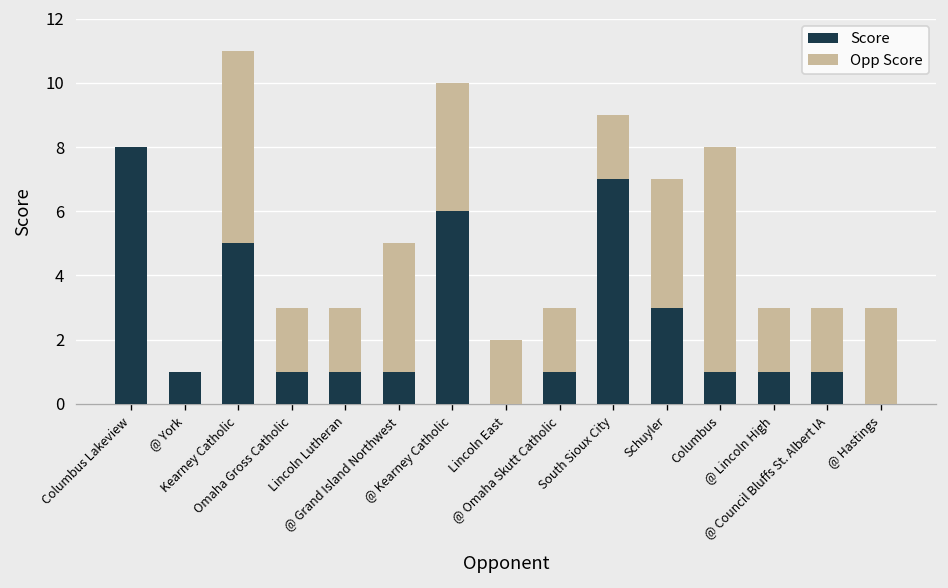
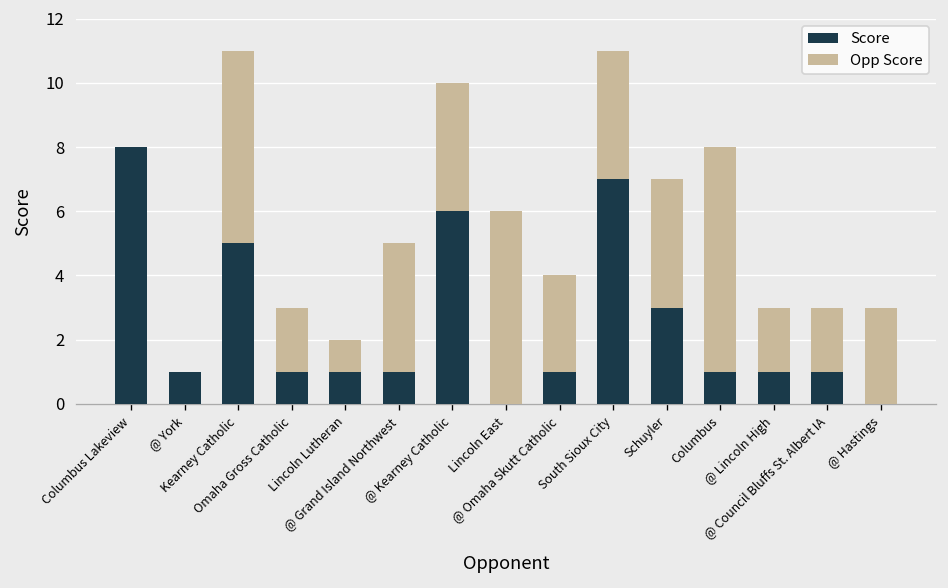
  {
    "Score": {
      "Columbus Lakeview": 8,
      "@ York": 1,
      "Kearney Catholic": 5,
      "Omaha Gross Catholic": 1,
      "Lincoln Lutheran": 1,
      "@ Grand Island Northwest": 1,
      "@ Kearney Catholic": 6,
      "Lincoln East": 0,
      "@ Omaha Skutt Catholic": 1,
      "South Sioux City": 7,
      "Schuyler": 3,
      "Columbus": 1,
      "@ Lincoln High": 1,
      "@ Council Bluffs St. Albert IA": 1,
      "@ Hastings": 0
    },
    "Opp Score": {
      "Columbus Lakeview": 0,
      "@ York": 0,
      "Kearney Catholic": 6,
      "Omaha Gross Catholic": 2,
-     "Lincoln Lutheran": 2,
+     "Lincoln Lutheran": 1,
      "@ Grand Island Northwest": 4,
      "@ Kearney Catholic": 4,
-     "Lincoln East": 2,
-     "@ Omaha Skutt Catholic": 2,
-     "South Sioux City": 2,
+     "Lincoln East": 6,
+     "@ Omaha Skutt Catholic": 3,
+     "South Sioux City": 4,
      "Schuyler": 4,
      "Columbus": 7,
      "@ Lincoln High": 2,
      "@ Council Bluffs St. Albert IA": 2,
      "@ Hastings": 3
    }
  }
